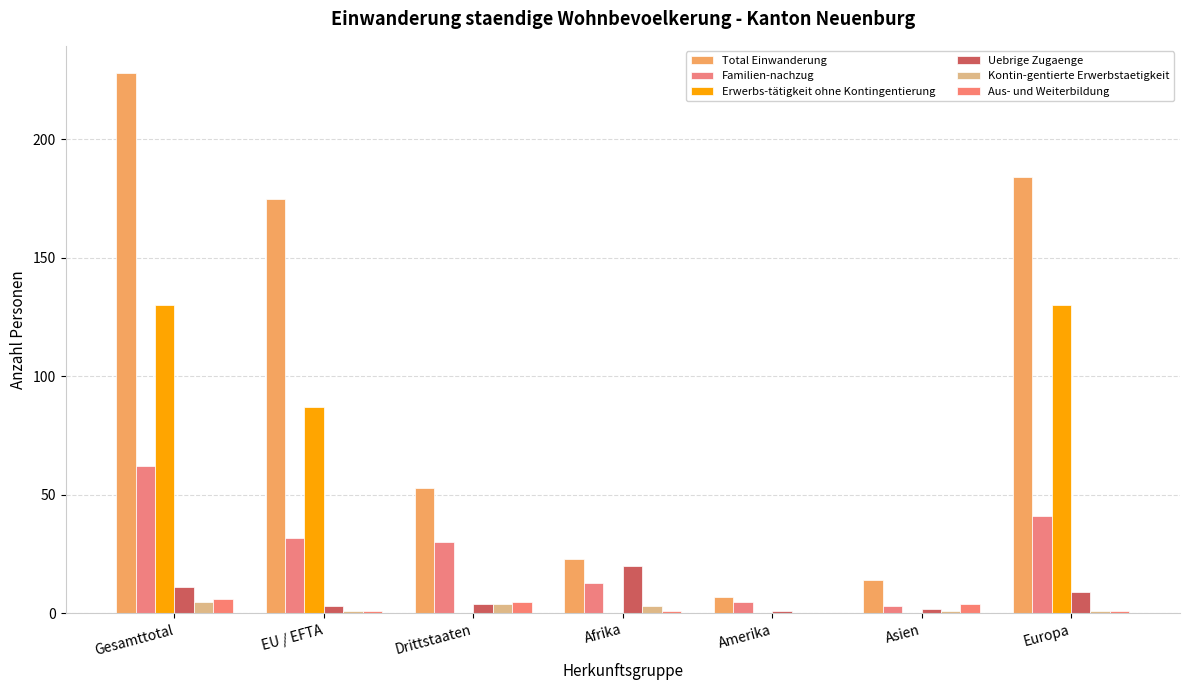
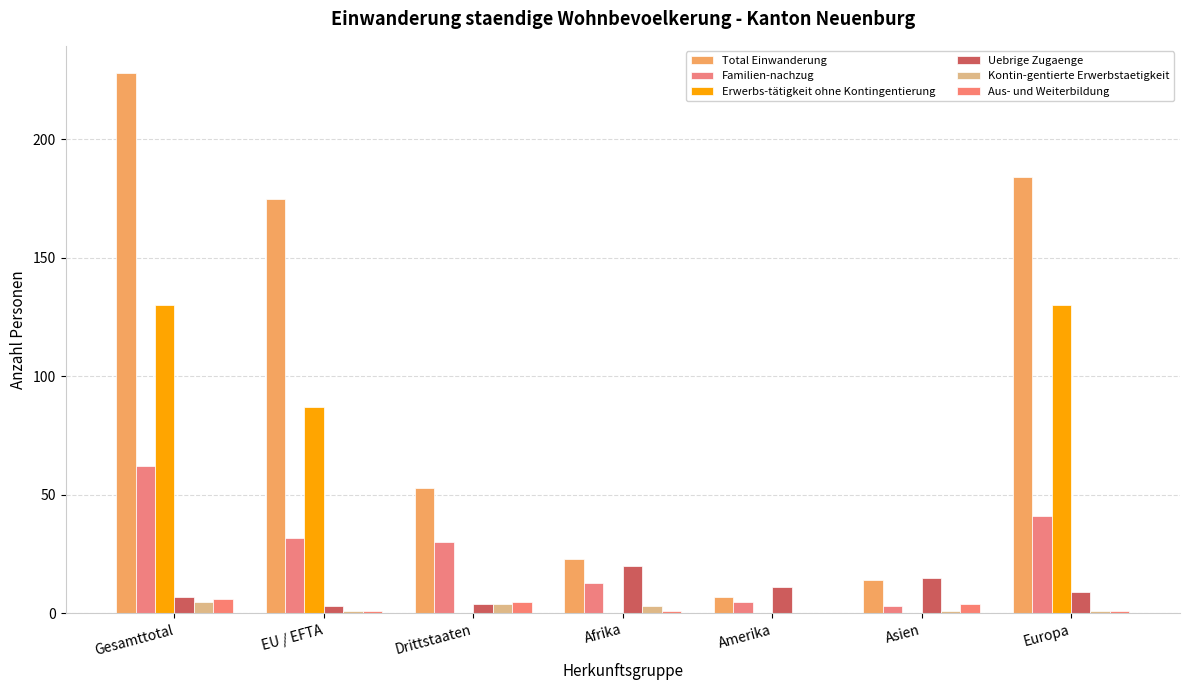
  {
    "Erwerbs-tätigkeit ohne Kontingentierung": {
      "Gesamttotal": 130,
      "EU / EFTA": 87,
      "Drittstaaten": 0,
      "Afrika": 0,
      "Amerika": 0,
      "Asien": 0,
      "Europa": 130
    },
    "Uebrige Zugaenge": {
-     "Gesamttotal": 11,
+     "Gesamttotal": 7,
      "EU / EFTA": 3,
      "Drittstaaten": 4,
      "Afrika": 20,
-     "Amerika": 1,
-     "Asien": 2,
+     "Amerika": 11,
+     "Asien": 15,
      "Europa": 9
    }
  }
